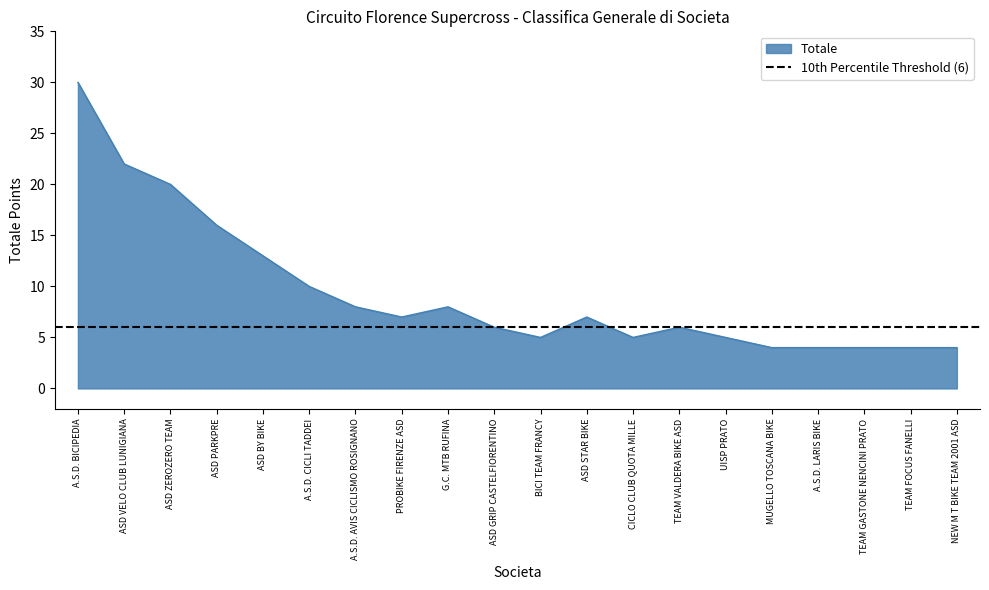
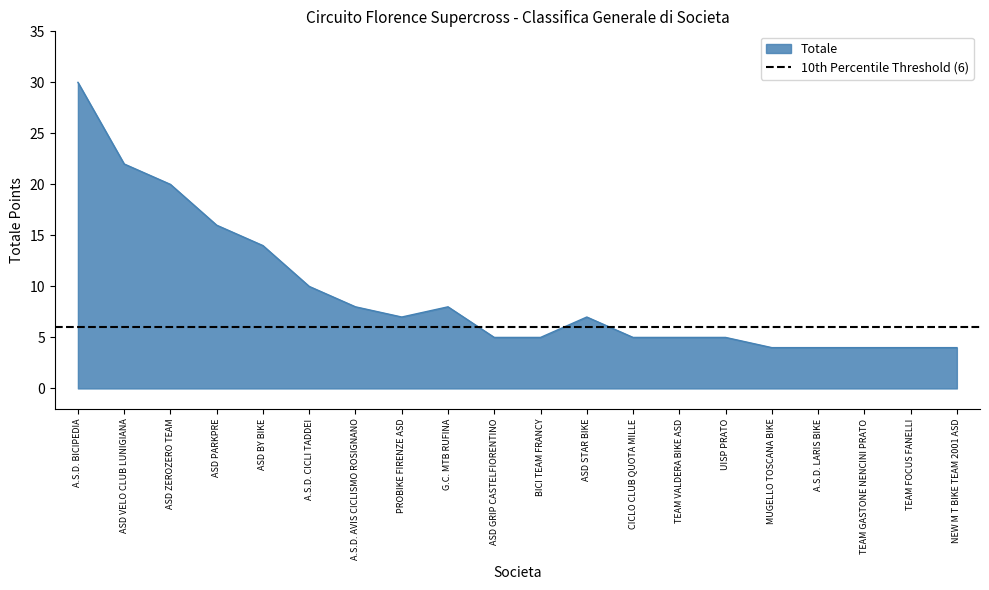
  {
    "A.S.D. BICIPEDIA": 30,
    "ASD VELO CLUB LUNIGIANA": 22,
    "ASD ZEROZERO TEAM": 20,
    "ASD PARKPRE": 16,
-   "ASD BY BIKE": 13,
+   "ASD BY BIKE": 14,
    "A.S.D. CICLI TADDEI": 10,
    "A.S.D. AVIS CICLISMO ROSIGNANO": 8,
    "PROBIKE FIRENZE ASD": 7,
    "G.C. MTB RUFINA": 8,
-   "ASD GRIP CASTELFIORENTINO": 6,
+   "ASD GRIP CASTELFIORENTINO": 5,
    "BICI TEAM FRANCY": 5,
    "ASD STAR BIKE": 7,
    "CICLO CLUB QUOTA MILLE": 5,
-   "TEAM VALDERA BIKE ASD": 6,
+   "TEAM VALDERA BIKE ASD": 5,
    "UISP PRATO": 5,
    "MUGELLO TOSCANA BIKE": 4,
    "A.S.D. LARIS BIKE": 4,
    "TEAM GASTONE NENCINI PRATO": 4,
    "TEAM FOCUS FANELLI": 4,
    "NEW M T BIKE TEAM 2001 ASD": 4
  }
